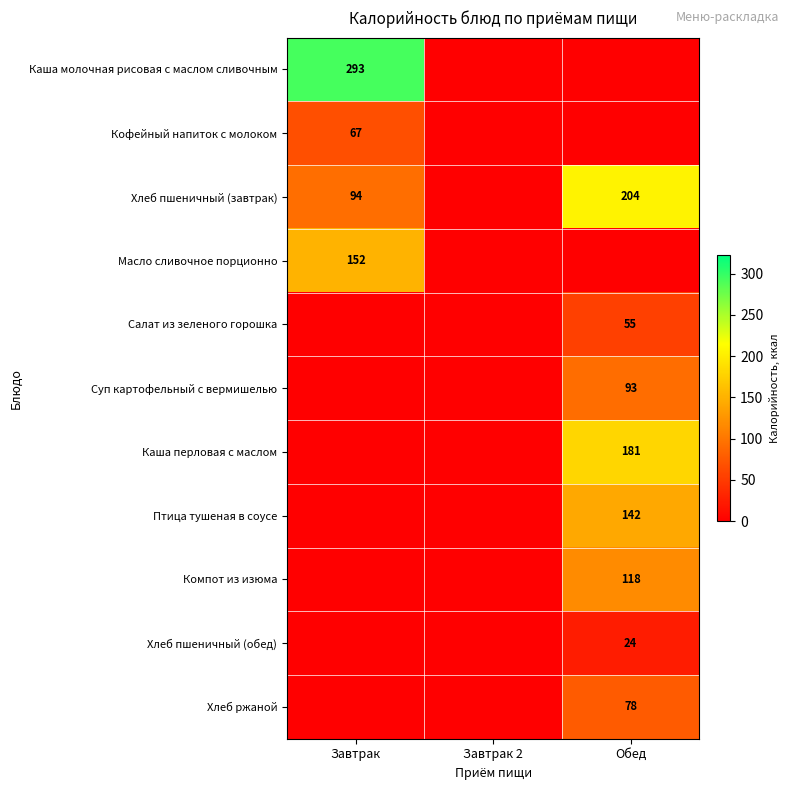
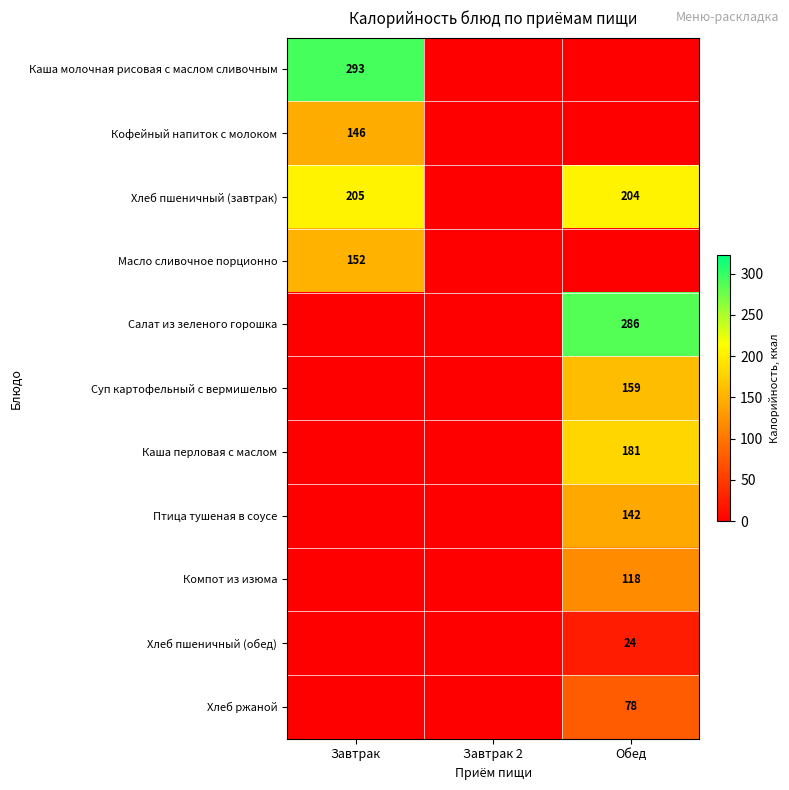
  {
    "Каша молочная рисовая с маслом сливочным": {
      "Завтрак": 293
    },
    "Кофейный напиток с молоком": {
-     "Завтрак": 67
+     "Завтрак": 146
    },
    "Хлеб пшеничный (завтрак)": {
-     "Завтрак": 94,
+     "Завтрак": 205,
      "Обед": 204
    },
    "Масло сливочное порционно": {
      "Завтрак": 152
    },
    "Салат из зеленого горошка": {
-     "Обед": 55
+     "Обед": 286
    },
    "Суп картофельный с вермишелью": {
-     "Обед": 93
+     "Обед": 159
    },
    "Каша перловая с маслом": {
      "Обед": 181
    },
    "Птица тушеная в соусе": {
      "Обед": 142
    },
    "Компот из изюма": {
      "Обед": 118
    },
    "Хлеб пшеничный (обед)": {
      "Обед": 24
    },
    "Хлеб ржаной": {
      "Обед": 78
    }
  }
